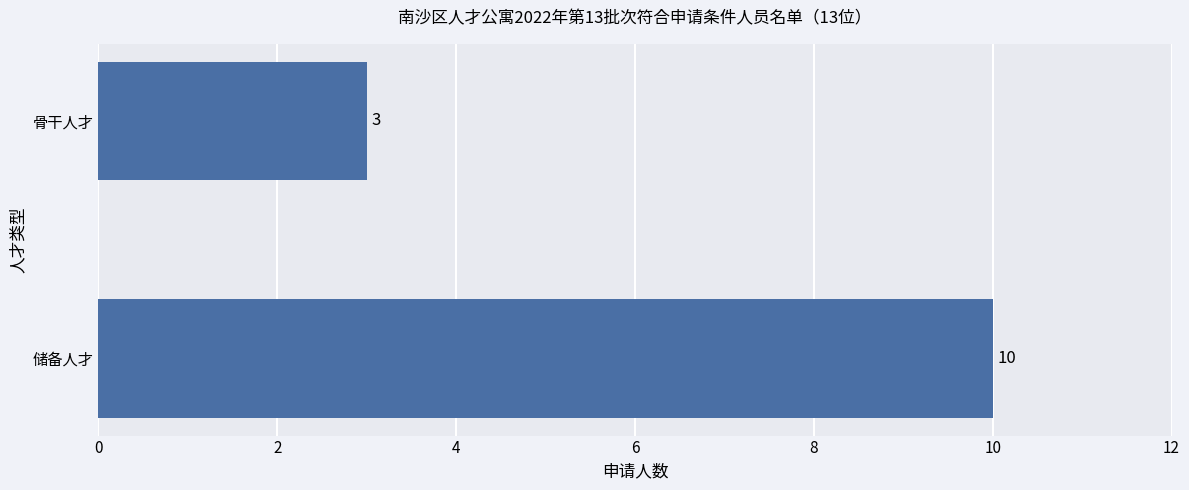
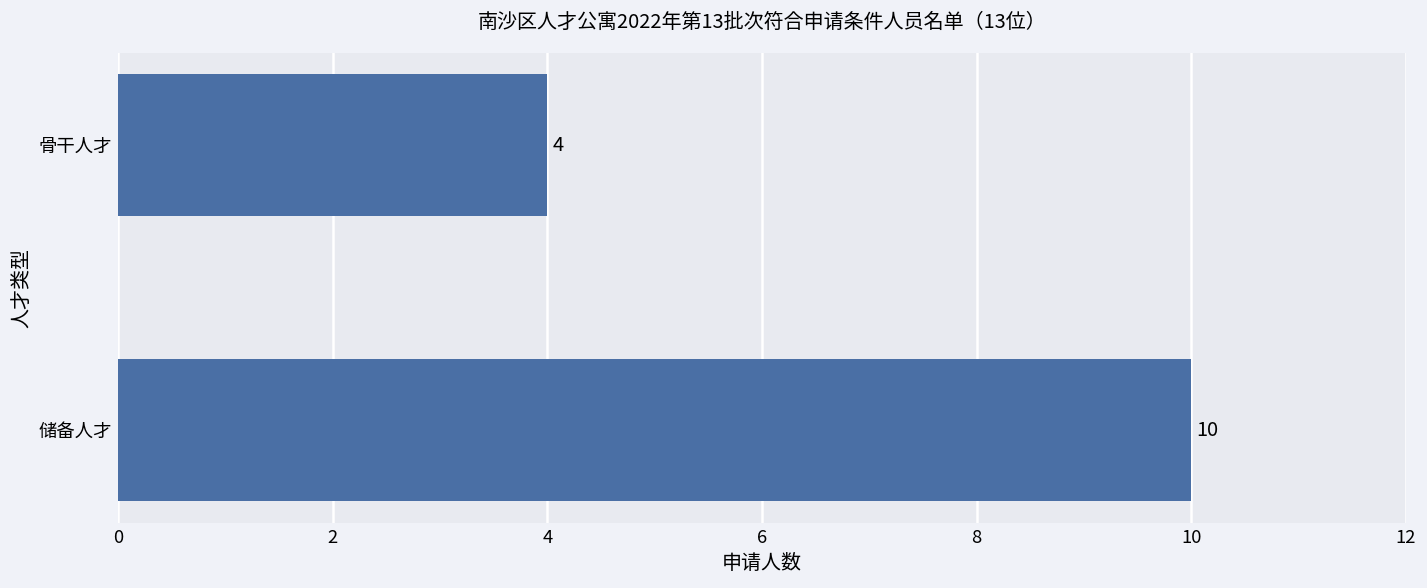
  {
-   "骨干人才": 3,
+   "骨干人才": 4,
    "储备人才": 10
  }
